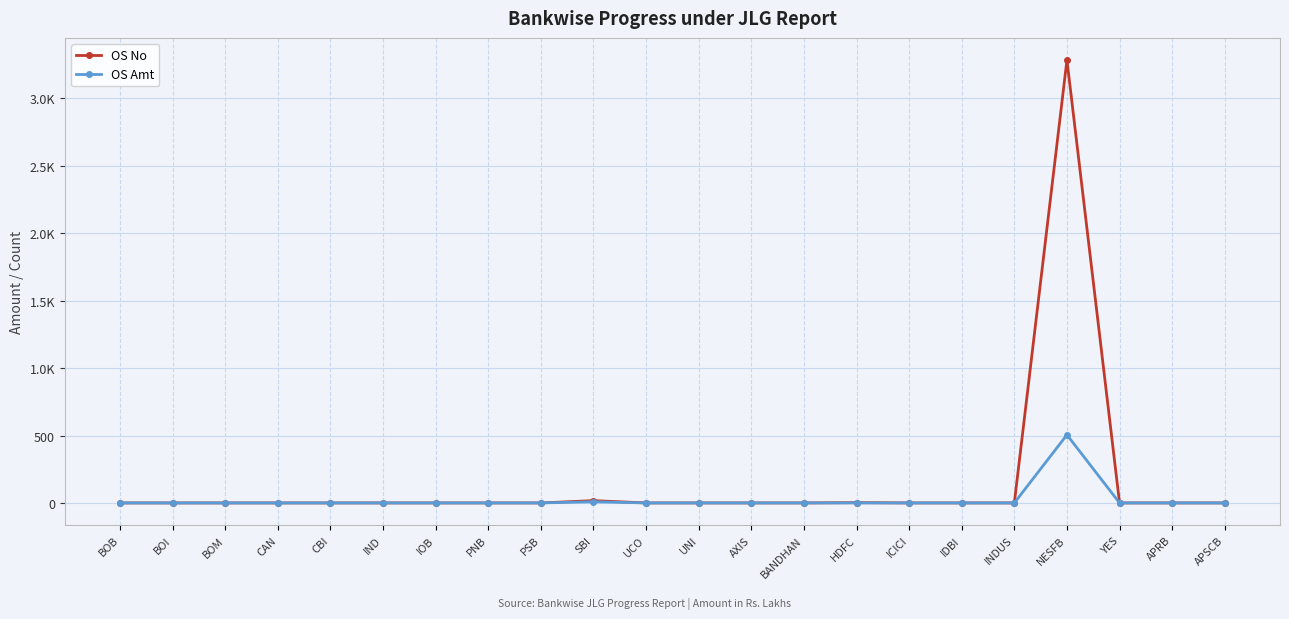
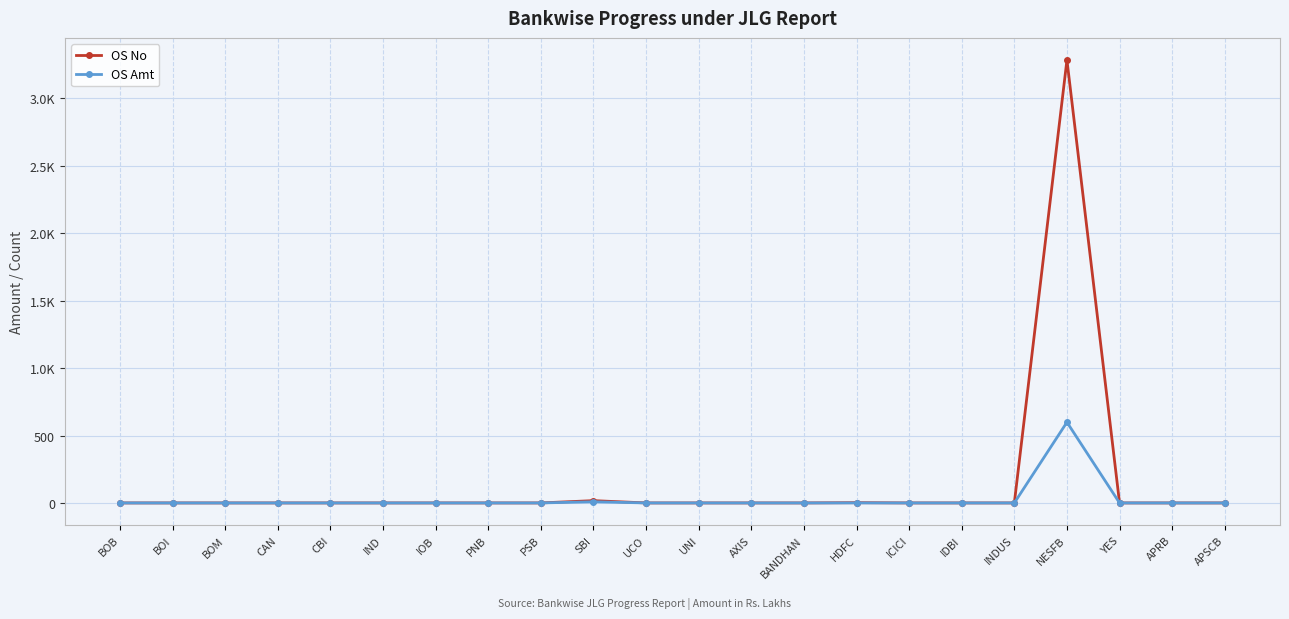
  {
    "OS No": {
      "NESFB": 3280
    },
    "OS Amt": {
-     "NESFB": 500
+     "NESFB": 600
    }
  }
